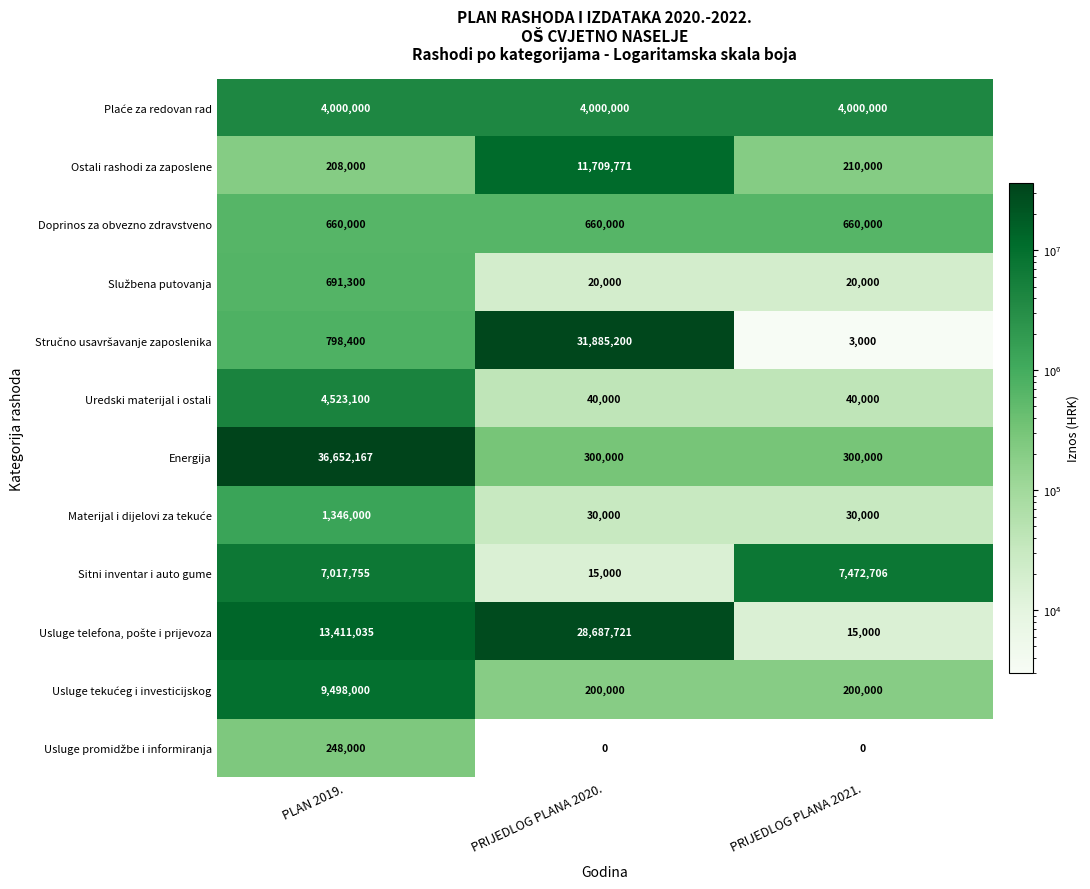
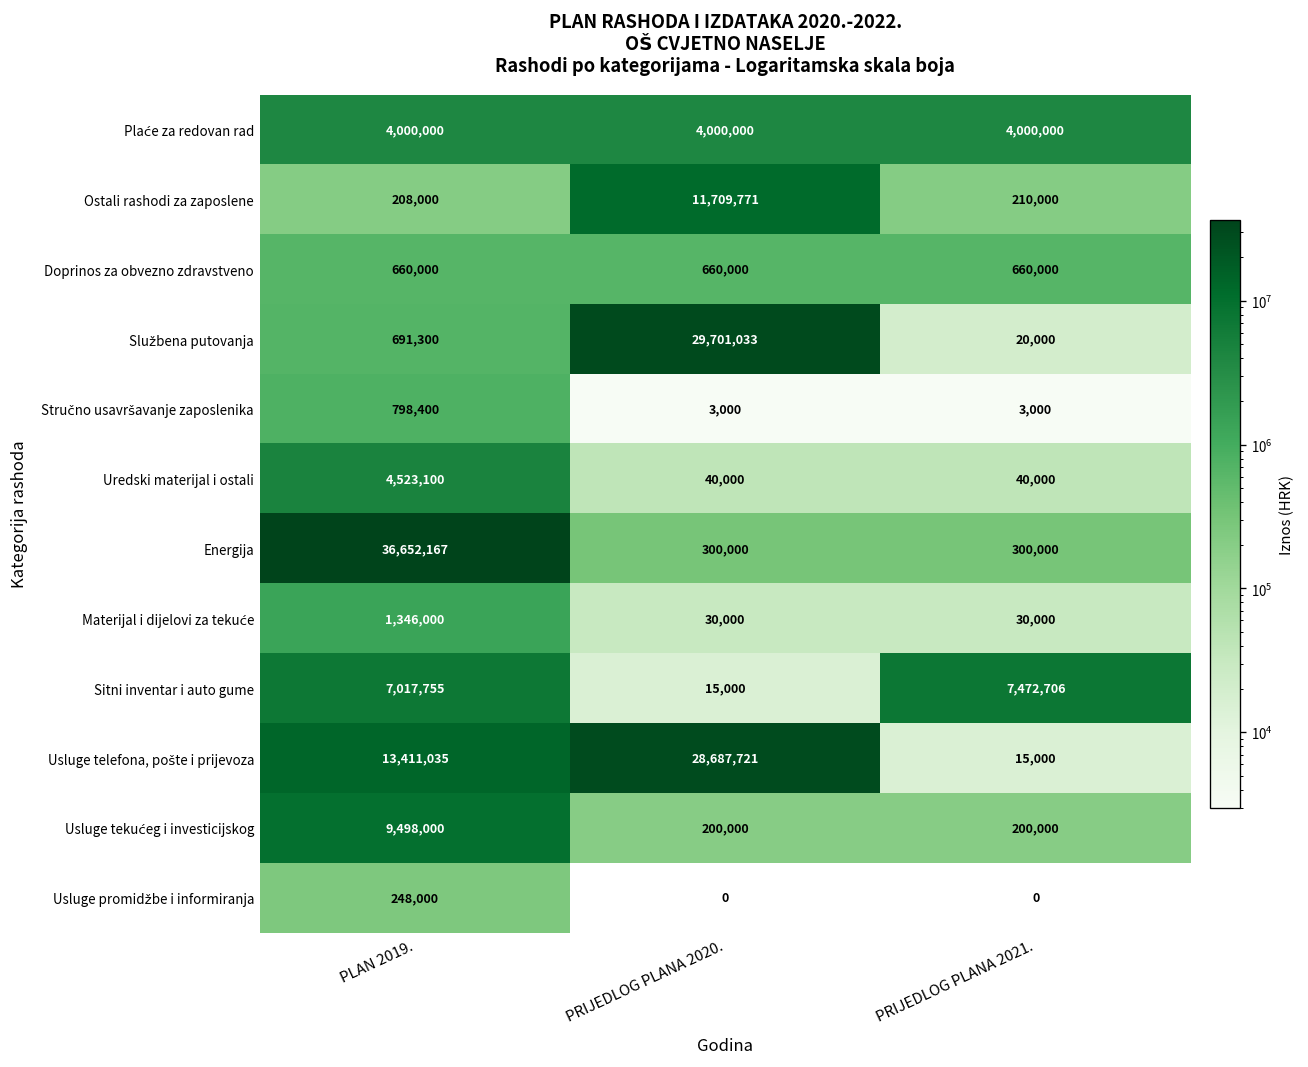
  {
    "Plaće za redovan rad": {
      "PLAN 2019.": "4,000,000",
      "PRIJEDLOG PLANA 2020.": "4,000,000",
      "PRIJEDLOG PLANA 2021.": "4,000,000"
    },
    "Ostali rashodi za zaposlene": {
      "PLAN 2019.": "208,000",
      "PRIJEDLOG PLANA 2020.": "11,709,771",
      "PRIJEDLOG PLANA 2021.": "210,000"
    },
    "Doprinos za obvezno zdravstveno": {
      "PLAN 2019.": "660,000",
      "PRIJEDLOG PLANA 2020.": "660,000",
      "PRIJEDLOG PLANA 2021.": "660,000"
    },
    "Službena putovanja": {
      "PLAN 2019.": "691,300",
-     "PRIJEDLOG PLANA 2020.": "20,000",
+     "PRIJEDLOG PLANA 2020.": "29,701,033",
      "PRIJEDLOG PLANA 2021.": "20,000"
    },
    "Stručno usavršavanje zaposlenika": {
      "PLAN 2019.": "798,400",
-     "PRIJEDLOG PLANA 2020.": "31,885,200",
+     "PRIJEDLOG PLANA 2020.": "3,000",
      "PRIJEDLOG PLANA 2021.": "3,000"
    },
    "Uredski materijal i ostali": {
      "PLAN 2019.": "4,523,100",
      "PRIJEDLOG PLANA 2020.": "40,000",
      "PRIJEDLOG PLANA 2021.": "40,000"
    },
    "Energija": {
      "PLAN 2019.": "36,652,167",
      "PRIJEDLOG PLANA 2020.": "300,000",
      "PRIJEDLOG PLANA 2021.": "300,000"
    },
    "Materijal i dijelovi za tekuće": {
      "PLAN 2019.": "1,346,000",
      "PRIJEDLOG PLANA 2020.": "30,000",
      "PRIJEDLOG PLANA 2021.": "30,000"
    },
    "Sitni inventar i auto gume": {
      "PLAN 2019.": "7,017,755",
      "PRIJEDLOG PLANA 2020.": "15,000",
      "PRIJEDLOG PLANA 2021.": "7,472,706"
    },
    "Usluge telefona, pošte i prijevoza": {
      "PLAN 2019.": "13,411,035",
      "PRIJEDLOG PLANA 2020.": "28,687,721",
      "PRIJEDLOG PLANA 2021.": "15,000"
    },
    "Usluge tekućeg i investicijskog": {
      "PLAN 2019.": "9,498,000",
      "PRIJEDLOG PLANA 2020.": "200,000",
      "PRIJEDLOG PLANA 2021.": "200,000"
    },
    "Usluge promidžbe i informiranja": {
      "PLAN 2019.": "248,000"
    }
  }
